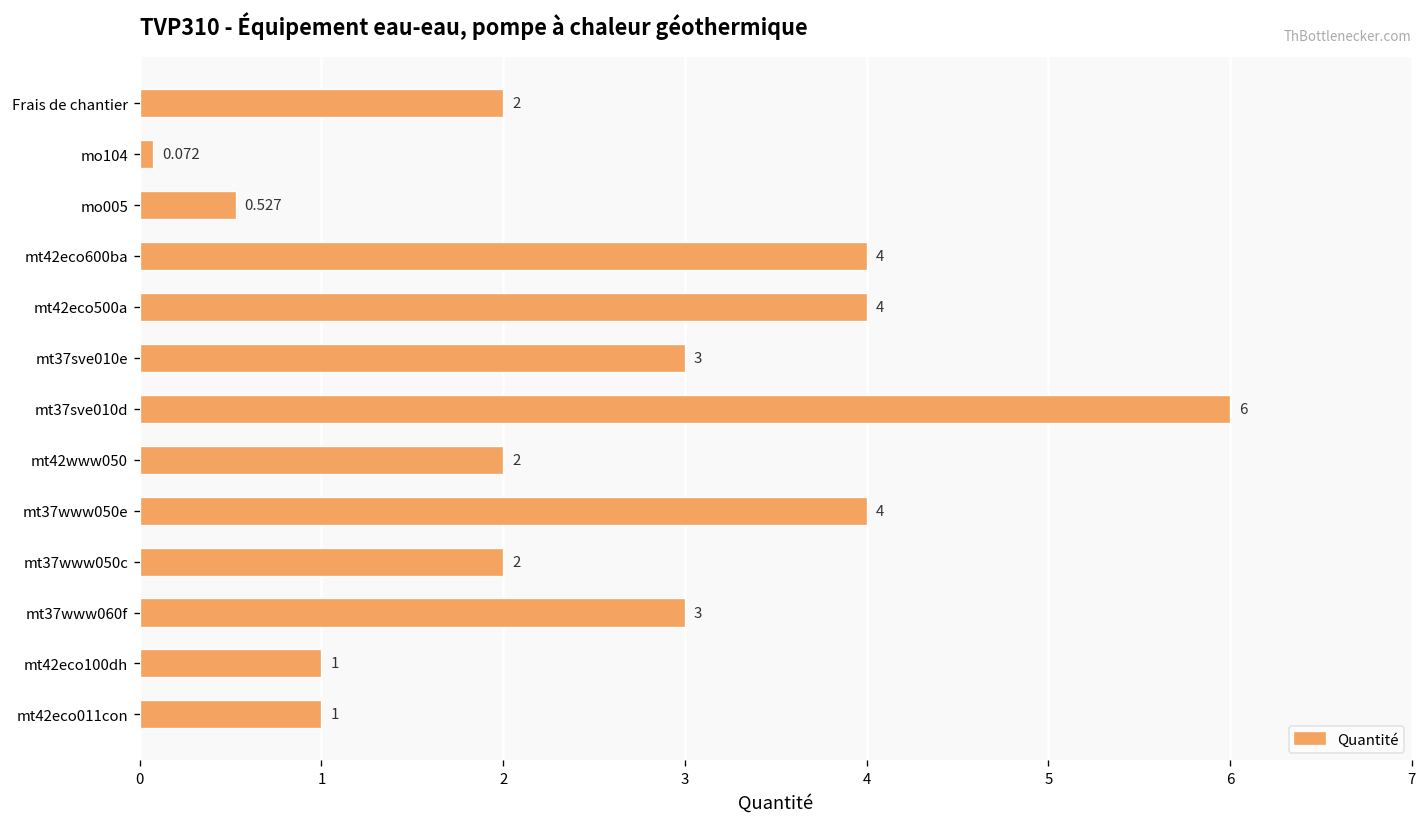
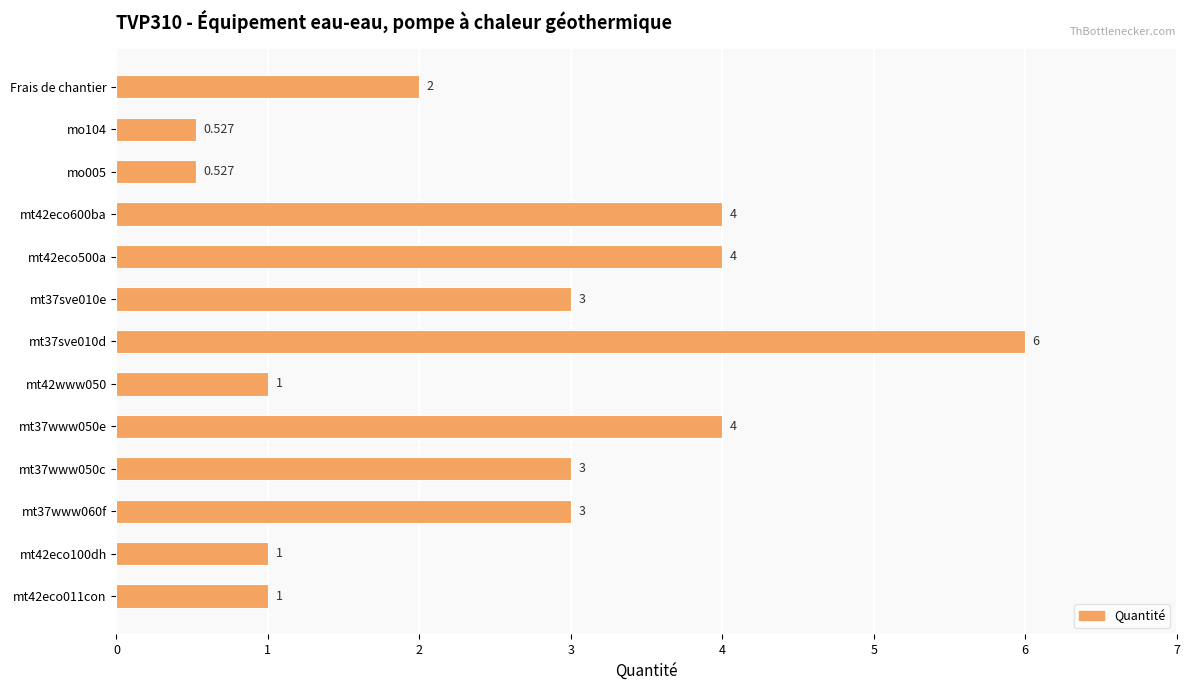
  {
    "Frais de chantier": 2,
-   "mo104": 0.072,
+   "mo104": 0.527,
    "mo005": 0.527,
    "mt42eco600ba": 4,
    "mt42eco500a": 4,
    "mt37sve010e": 3,
    "mt37sve010d": 6,
-   "mt42www050": 2,
+   "mt42www050": 1,
    "mt37www050e": 4,
-   "mt37www050c": 2,
+   "mt37www050c": 3,
    "mt37www060f": 3,
    "mt42eco100dh": 1,
    "mt42eco011con": 1
  }
